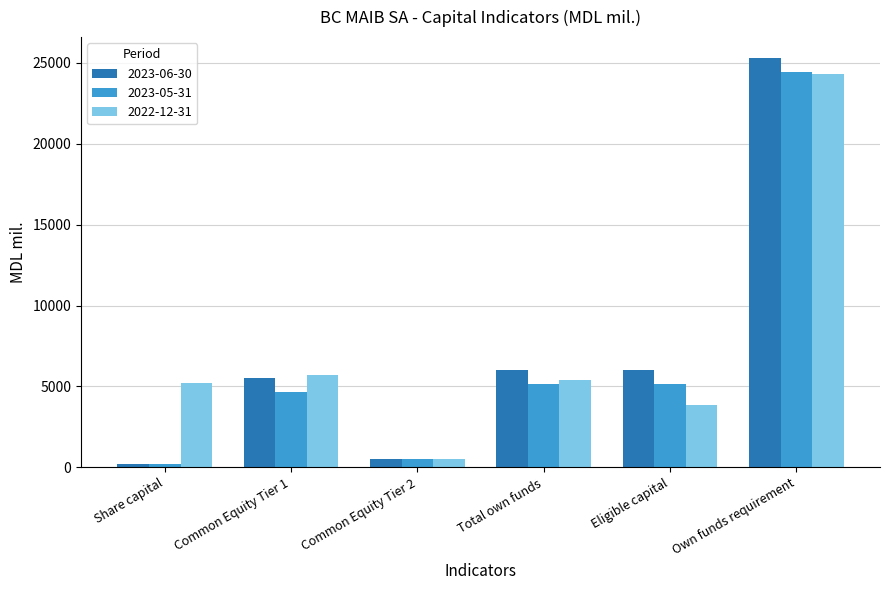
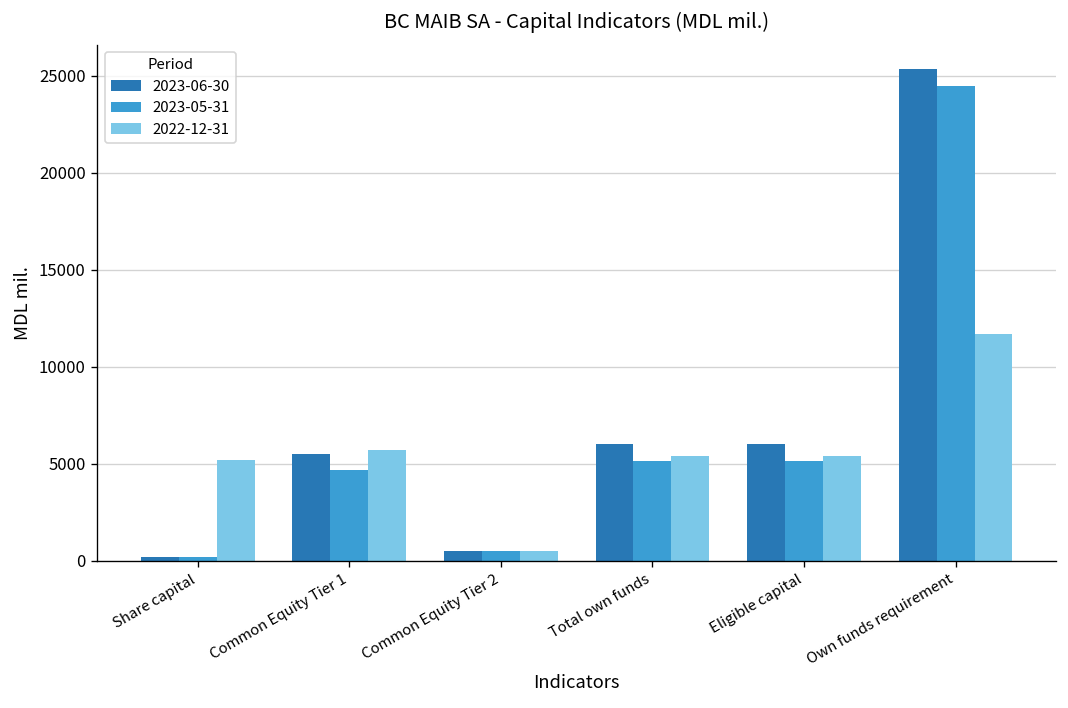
  {
    "2022-12-31": {
      "Share capital": 5200,
      "Common Equity Tier 1": 5700,
      "Common Equity Tier 2": 500,
      "Total own funds": 5400,
-     "Eligible capital": 3900,
-     "Own funds requirement": 24300
+     "Eligible capital": 5400,
+     "Own funds requirement": 11700
    }
  }
